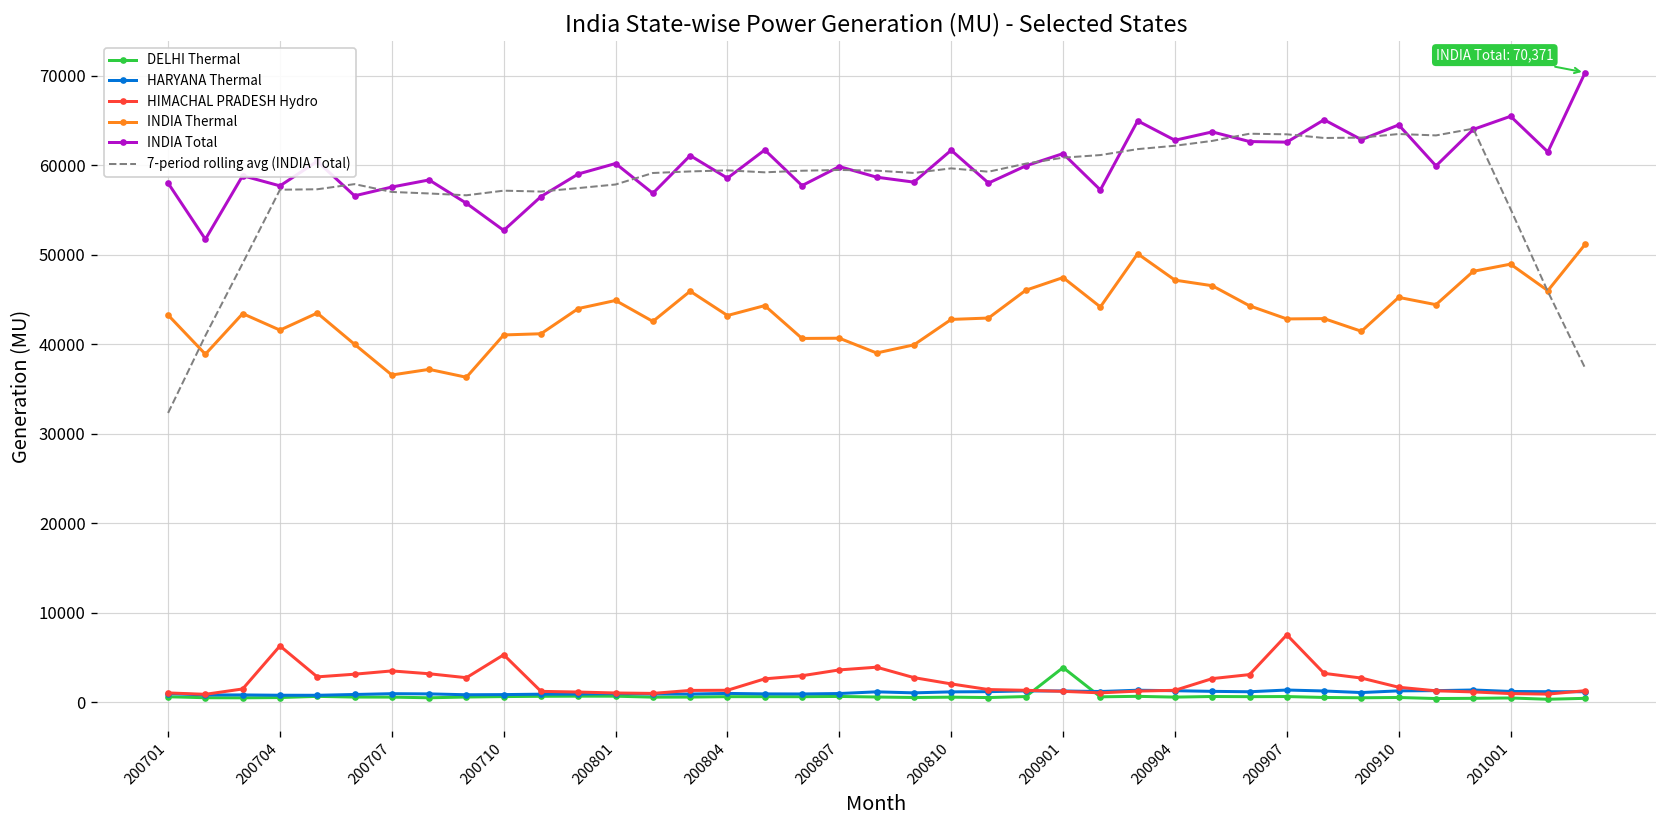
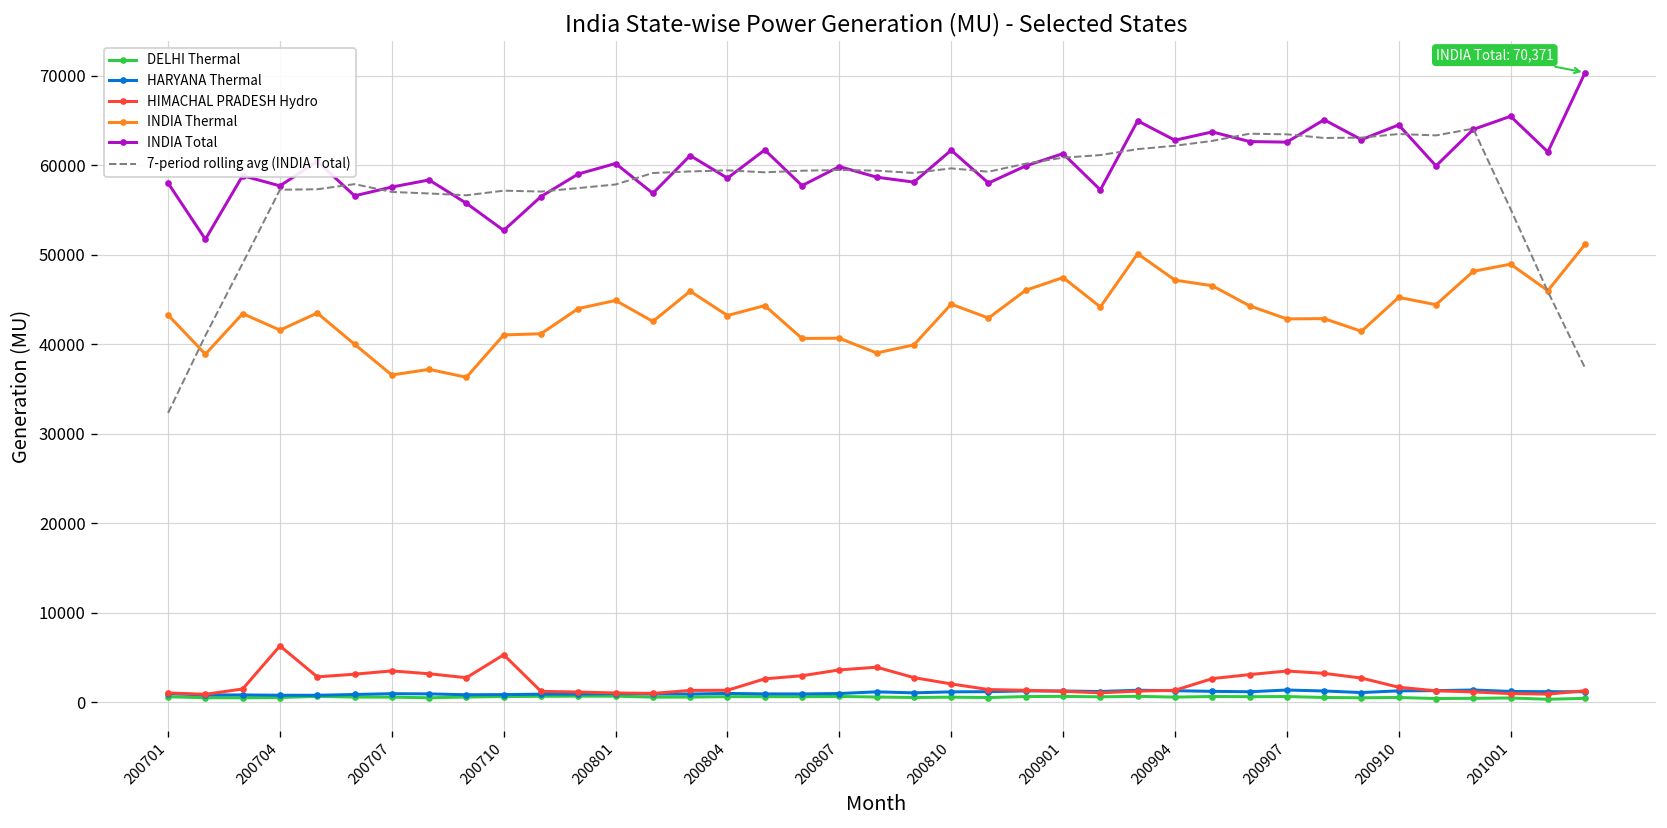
  {
    "DELHI Thermal": {
      "200701": 1000,
      "200707": 1000,
      "200804": 1000,
      "200810": 1000,
-     "200901": 4000,
+     "200901": 1000,
      "200904": 1000,
      "200907": 1000,
      "200910": 1000,
      "201001": 0
    },
    "HARYANA Thermal": {
      "200707": 1000,
      "200804": 1000,
      "200810": 1000,
      "200907": 1000,
      "200910": 1000
    },
    "HIMACHAL PRADESH Hydro": {
      "200704": 6000,
      "200707": 4000,
      "200710": 5000,
      "200804": 1000,
      "200807": 4000,
      "200810": 2000,
-     "200907": 8000,
+     "200907": 3000,
      "200910": 2000
    },
    "INDIA Thermal": {
      "200701": 43000,
      "200704": 42000,
      "200707": 37000,
      "200710": 41000,
      "200801": 45000,
      "200804": 43000,
      "200807": 41000,
-     "200810": 43000,
+     "200810": 44000,
      "200901": 47000,
      "200904": 47000,
      "200907": 43000,
      "200910": 45000,
      "201001": 49000
    },
    "INDIA Total": {
      "200701": 58000,
      "200704": 58000,
      "200707": 58000,
      "200710": 53000,
      "200801": 60000,
      "200804": 59000,
      "200807": 60000,
      "200810": 62000,
      "200901": 61000,
      "200904": 63000,
      "200907": 63000,
      "200910": 65000,
      "201001": 65000
    },
    "7-period rolling avg (INDIA Total)": {
      "200701": 32000,
      "200704": 57000,
      "200707": 57000,
      "200710": 57000,
      "200801": 58000,
      "200804": 59000,
      "200807": 59000,
      "200810": 60000,
      "200901": 61000,
      "200904": 62000,
      "200907": 63000,
      "200910": 64000,
      "201001": 55000
    }
  }
